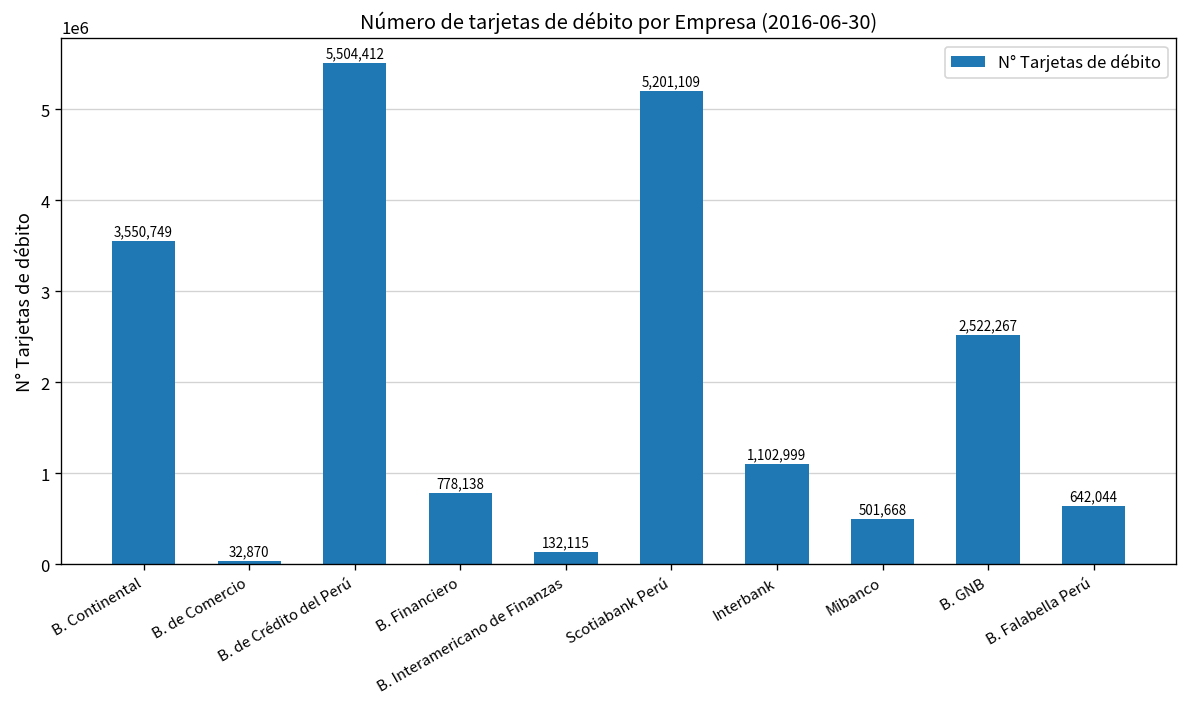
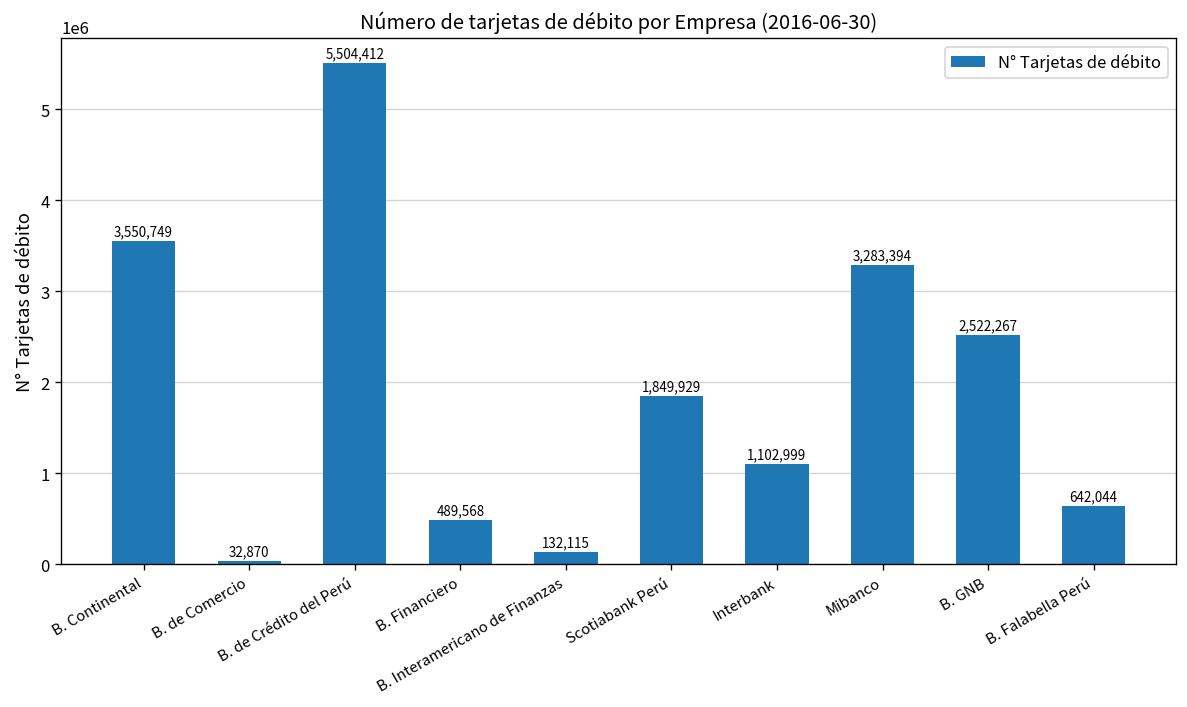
  {
    "B. Continental": "3,550,749",
    "B. de Comercio": "32,870",
    "B. de Crédito del Perú": "5,504,412",
-   "B. Financiero": "778,138",
+   "B. Financiero": "489,568",
    "B. Interamericano de Finanzas": "132,115",
-   "Scotiabank Perú": "5,201,109",
+   "Scotiabank Perú": "1,849,929",
    "Interbank": "1,102,999",
-   "Mibanco": "501,668",
+   "Mibanco": "3,283,394",
    "B. GNB": "2,522,267",
    "B. Falabella Perú": "642,044"
  }
